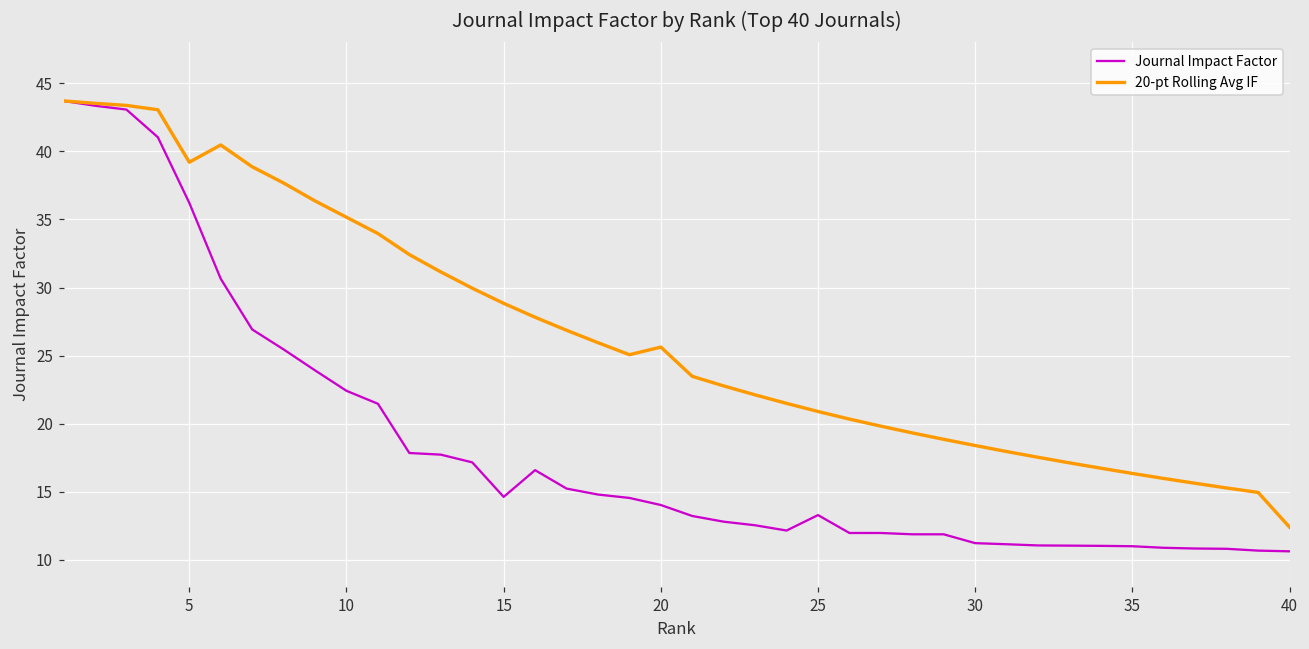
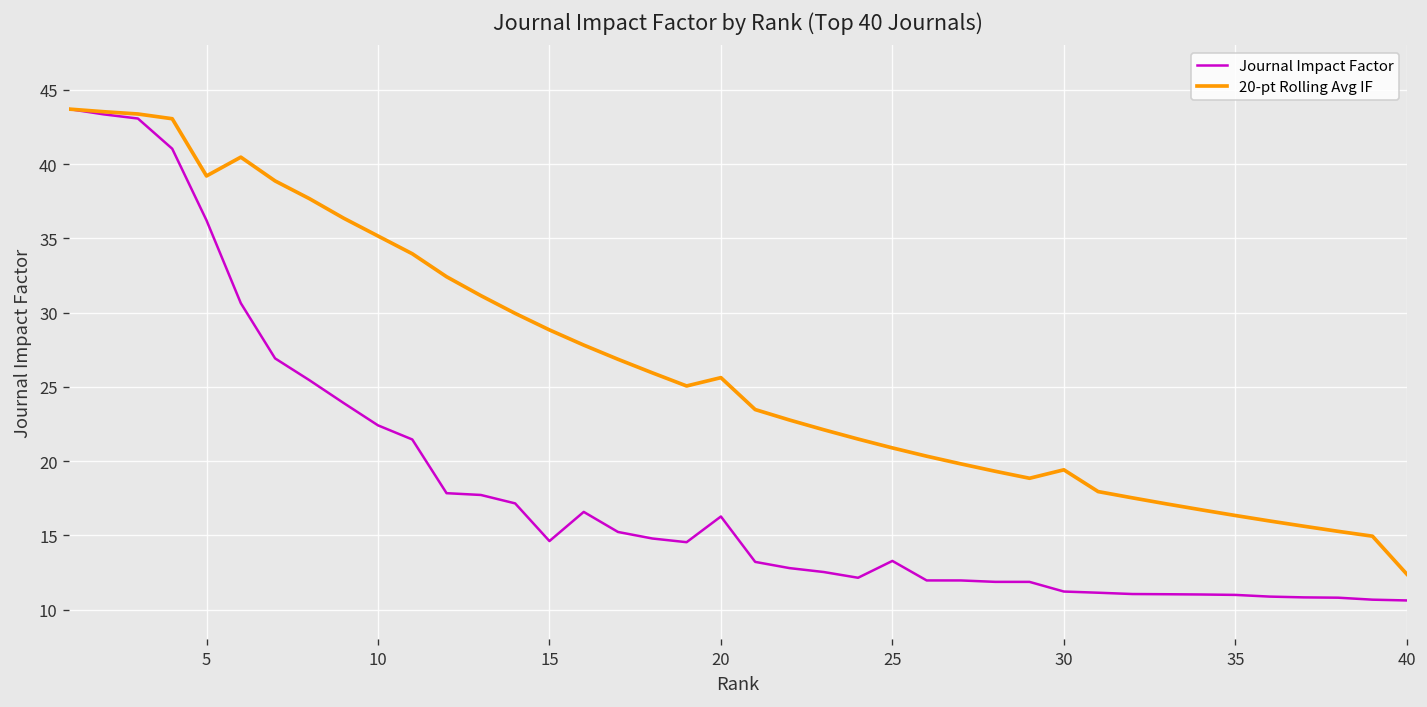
  {
    "Journal Impact Factor": {
      "5": 36.2,
      "10": 22.4,
      "15": 14.6,
-     "20": 14.0,
+     "20": 16.3,
      "25": 13.3,
      "30": 11.2,
      "35": 11.0,
      "40": 10.6
    },
    "20-pt Rolling Avg IF": {
      "5": 39.2,
      "10": 35.2,
      "15": 28.8,
      "20": 25.6,
      "25": 20.9,
-     "30": 18.4,
+     "30": 19.4,
      "35": 16.3,
      "40": 12.4
    }
  }
